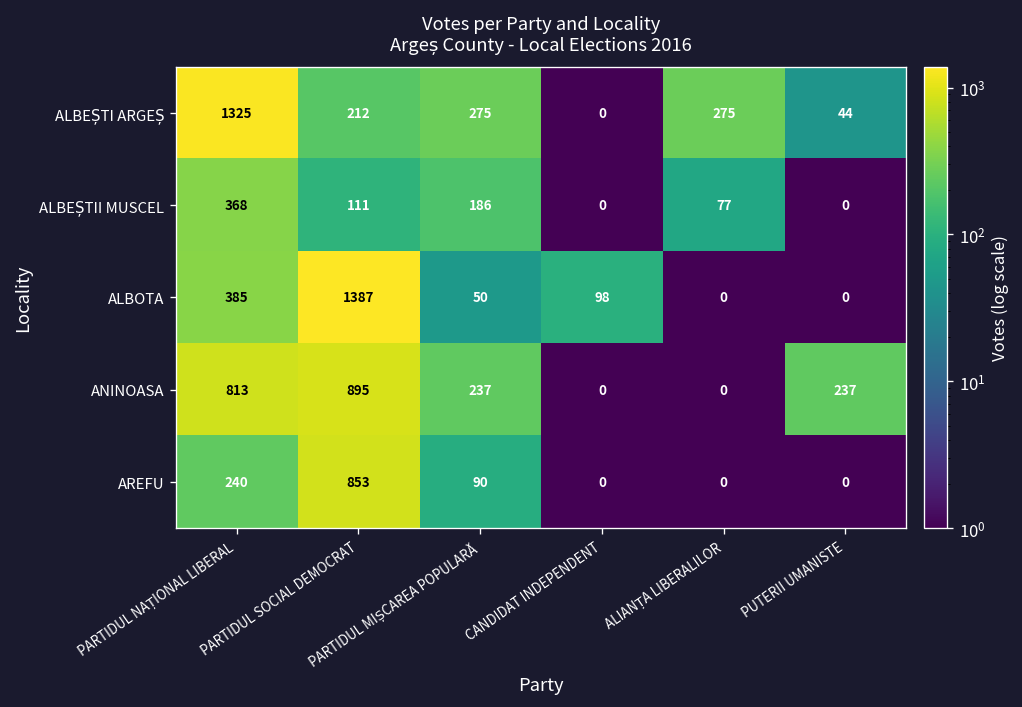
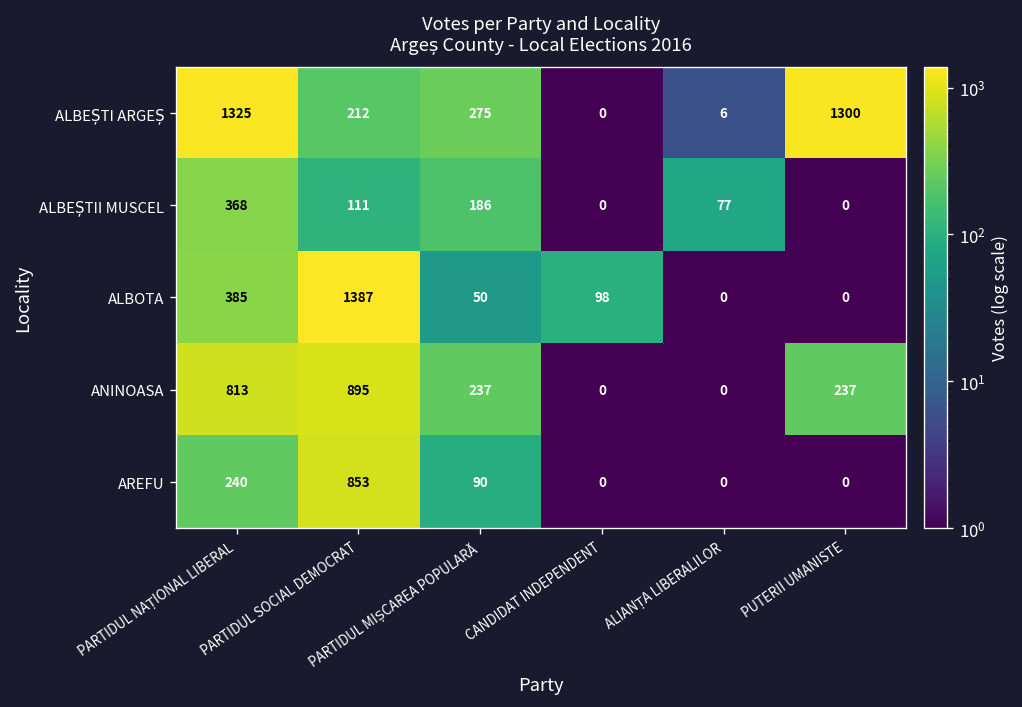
  {
    "ALBEȘTI ARGEȘ": {
      "PARTIDUL NAȚIONAL LIBERAL": 1325,
      "PARTIDUL SOCIAL DEMOCRAT": 212,
      "PARTIDUL MIȘCAREA POPULARĂ": 275,
      "CANDIDAT INDEPENDENT": 0,
-     "ALIANȚA LIBERALILOR": 275,
-     "PUTERII UMANISTE": 44
+     "ALIANȚA LIBERALILOR": 6,
+     "PUTERII UMANISTE": 1300
    },
    "ALBEȘTII MUSCEL": {
      "PARTIDUL NAȚIONAL LIBERAL": 368,
      "PARTIDUL SOCIAL DEMOCRAT": 111,
      "PARTIDUL MIȘCAREA POPULARĂ": 186,
      "CANDIDAT INDEPENDENT": 0,
      "ALIANȚA LIBERALILOR": 77,
      "PUTERII UMANISTE": 0
    },
    "ALBOTA": {
      "PARTIDUL NAȚIONAL LIBERAL": 385,
      "PARTIDUL SOCIAL DEMOCRAT": 1387,
      "PARTIDUL MIȘCAREA POPULARĂ": 50,
      "CANDIDAT INDEPENDENT": 98,
      "ALIANȚA LIBERALILOR": 0,
      "PUTERII UMANISTE": 0
    },
    "ANINOASA": {
      "PARTIDUL NAȚIONAL LIBERAL": 813,
      "PARTIDUL SOCIAL DEMOCRAT": 895,
      "PARTIDUL MIȘCAREA POPULARĂ": 237,
      "CANDIDAT INDEPENDENT": 0,
      "ALIANȚA LIBERALILOR": 0,
      "PUTERII UMANISTE": 237
    },
    "AREFU": {
      "PARTIDUL NAȚIONAL LIBERAL": 240,
      "PARTIDUL SOCIAL DEMOCRAT": 853,
      "PARTIDUL MIȘCAREA POPULARĂ": 90,
      "CANDIDAT INDEPENDENT": 0,
      "ALIANȚA LIBERALILOR": 0,
      "PUTERII UMANISTE": 0
    }
  }
